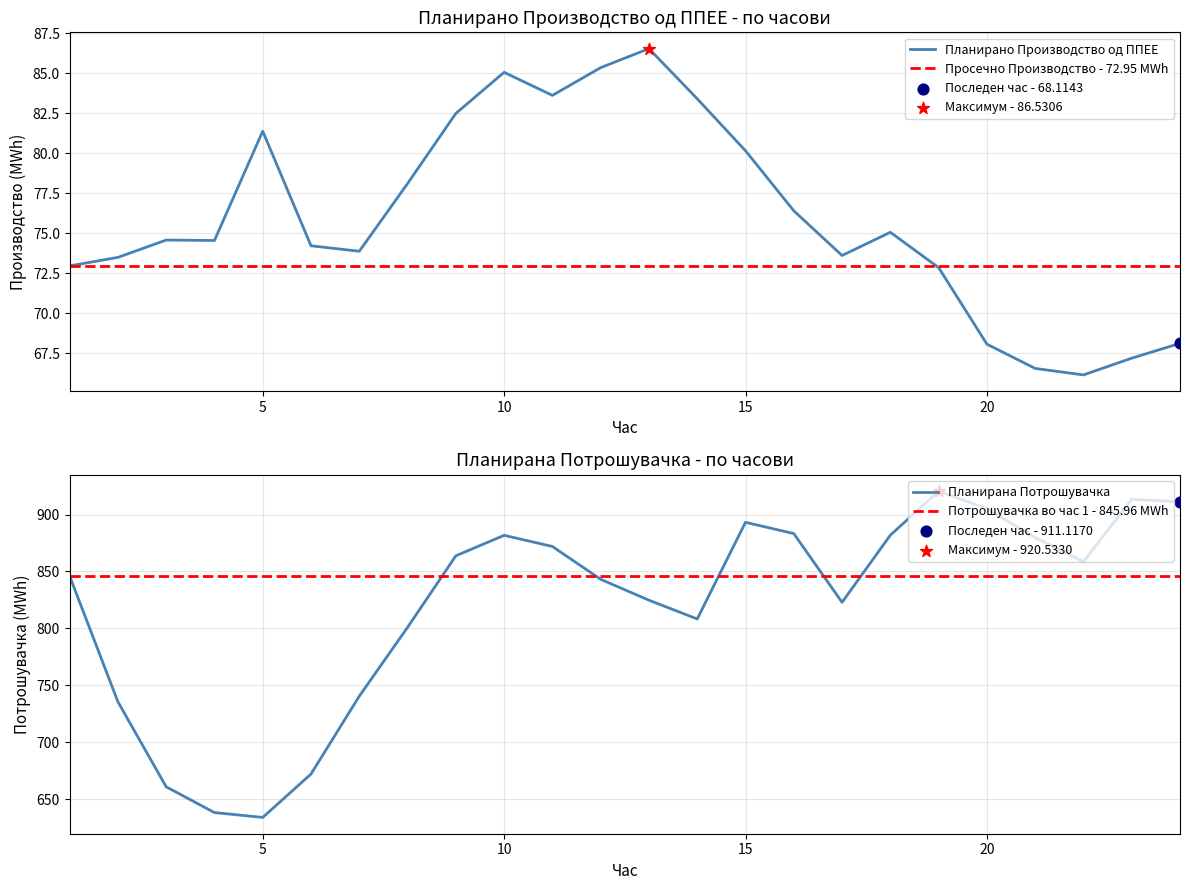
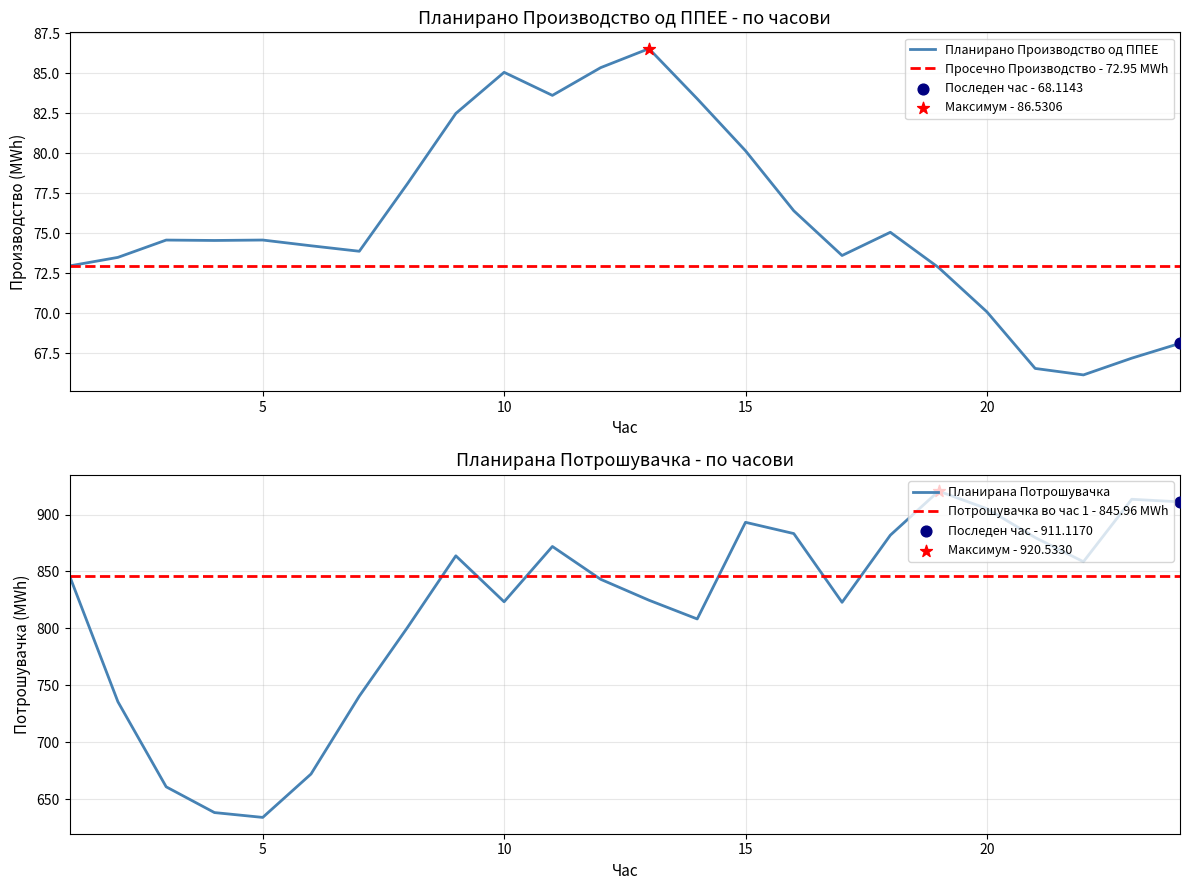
  {
    "Планирано Производство од ППЕЕ - по часови": {
      "Планирано Производство од ППЕЕ": {
-       "5": 81.4,
+       "5": 74.6,
        "10": 85.1,
        "15": 80.1,
-       "20": 68.1
+       "20": 70.1
      }
    },
    "Планирана Потрошувачка - по часови": {
      "Планирана Потрошувачка": {
        "5": 634,
-       "10": 882,
+       "10": 823,
        "15": 893
      }
    }
  }
